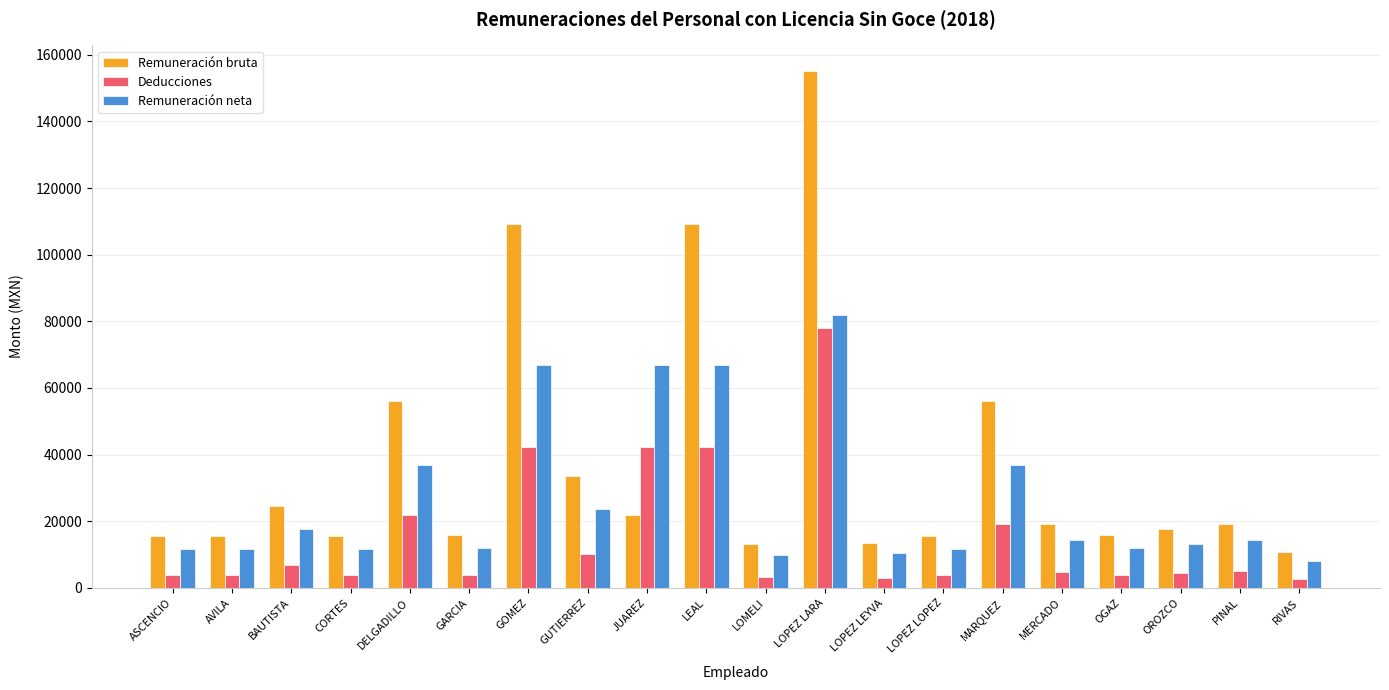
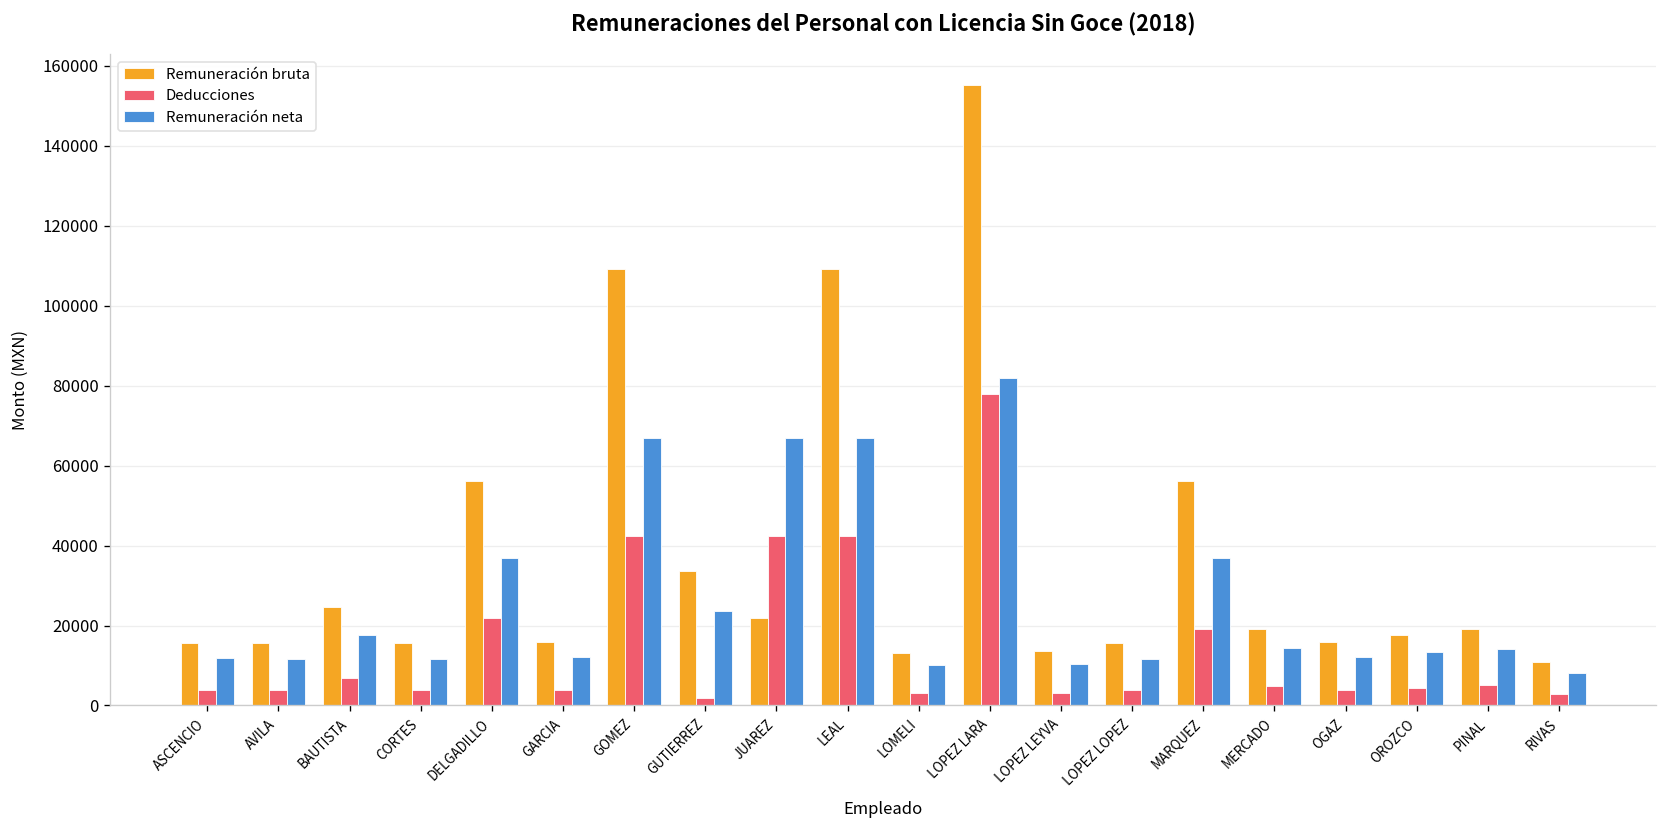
  {
    "Remuneración bruta": {
      "ASCENCIO": 16000,
      "AVILA": 16000,
      "BAUTISTA": 25000,
      "CORTES": 16000,
      "DELGADILLO": 56000,
      "GARCIA": 16000,
      "GOMEZ": 109000,
      "GUTIERREZ": 34000,
      "JUAREZ": 22000,
      "LEAL": 109000,
      "LOMELI": 13000,
      "LOPEZ LARA": 155000,
      "LOPEZ LEYVA": 14000,
      "LOPEZ LOPEZ": 16000,
      "MARQUEZ": 56000,
      "MERCADO": 19000,
      "OGAZ": 16000,
      "OROZCO": 18000,
      "PINAL": 19000,
      "RIVAS": 11000
    },
    "Deducciones": {
      "ASCENCIO": 4000,
      "AVILA": 4000,
      "BAUTISTA": 7000,
      "CORTES": 4000,
      "DELGADILLO": 22000,
      "GARCIA": 4000,
      "GOMEZ": 42000,
-     "GUTIERREZ": 10000,
+     "GUTIERREZ": 2000,
      "JUAREZ": 42000,
      "LEAL": 42000,
      "LOMELI": 3000,
      "LOPEZ LARA": 78000,
      "LOPEZ LEYVA": 3000,
      "LOPEZ LOPEZ": 4000,
      "MARQUEZ": 19000,
      "MERCADO": 5000,
      "OGAZ": 4000,
      "OROZCO": 4000,
      "PINAL": 5000,
      "RIVAS": 3000
    },
    "Remuneración neta": {
      "ASCENCIO": 12000,
      "AVILA": 12000,
      "BAUTISTA": 18000,
      "CORTES": 12000,
      "DELGADILLO": 37000,
      "GARCIA": 12000,
      "GOMEZ": 67000,
      "GUTIERREZ": 24000,
      "JUAREZ": 67000,
      "LEAL": 67000,
      "LOMELI": 10000,
      "LOPEZ LARA": 82000,
      "LOPEZ LEYVA": 10000,
      "LOPEZ LOPEZ": 12000,
      "MARQUEZ": 37000,
      "MERCADO": 14000,
      "OGAZ": 12000,
      "OROZCO": 13000,
      "PINAL": 14000,
      "RIVAS": 8000
    }
  }
